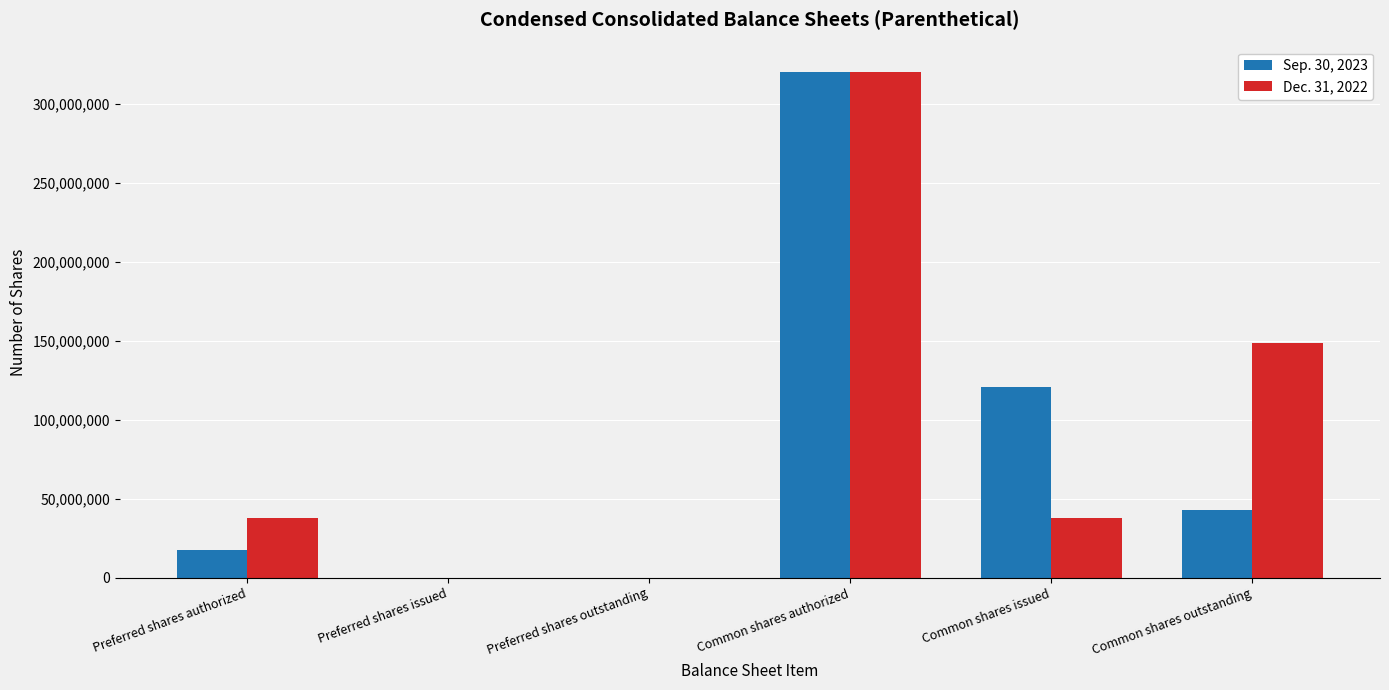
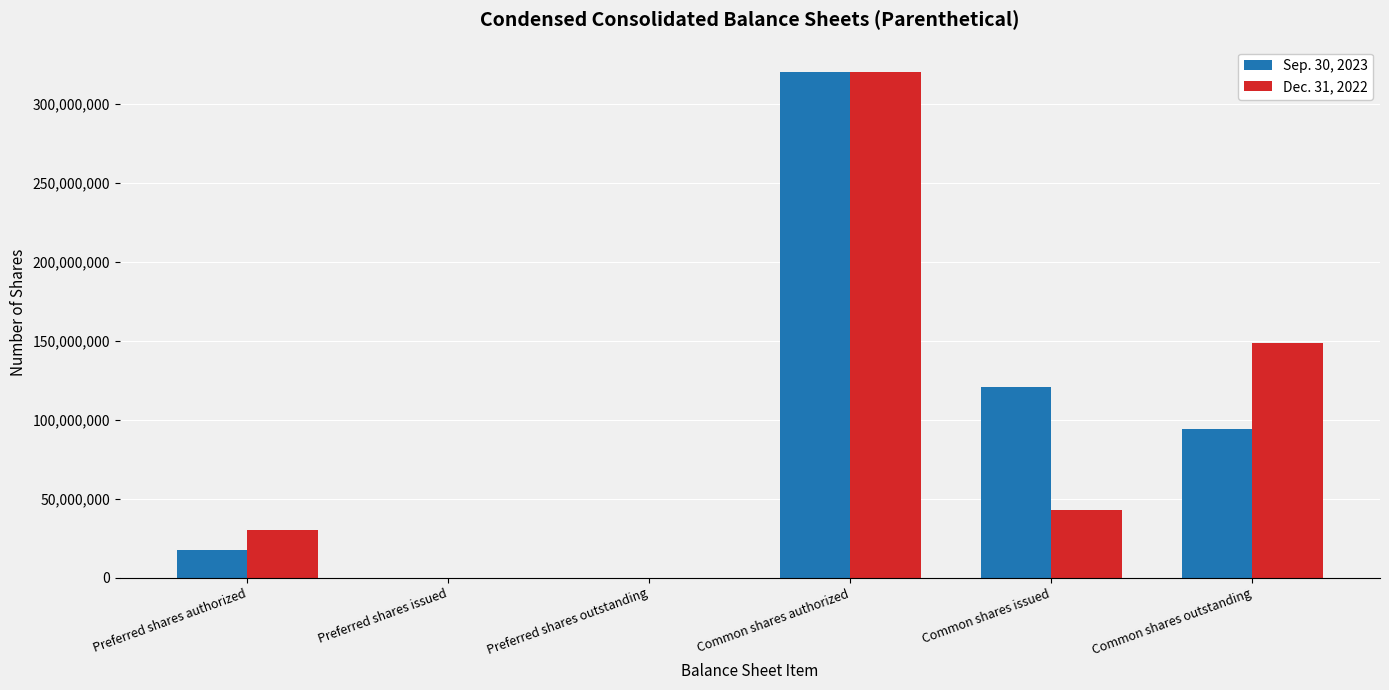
  {
    "Sep. 30, 2023": {
      "Preferred shares authorized": "18,000,000",
      "Preferred shares issued": "0",
      "Preferred shares outstanding": "0",
      "Common shares authorized": "320,000,000",
      "Common shares issued": "121,000,000",
-     "Common shares outstanding": "43,000,000"
+     "Common shares outstanding": "94,000,000"
    },
    "Dec. 31, 2022": {
-     "Preferred shares authorized": "38,000,000",
+     "Preferred shares authorized": "30,000,000",
      "Preferred shares issued": "0",
      "Preferred shares outstanding": "0",
      "Common shares authorized": "320,000,000",
-     "Common shares issued": "38,000,000",
+     "Common shares issued": "43,000,000",
      "Common shares outstanding": "148,000,000"
    }
  }
